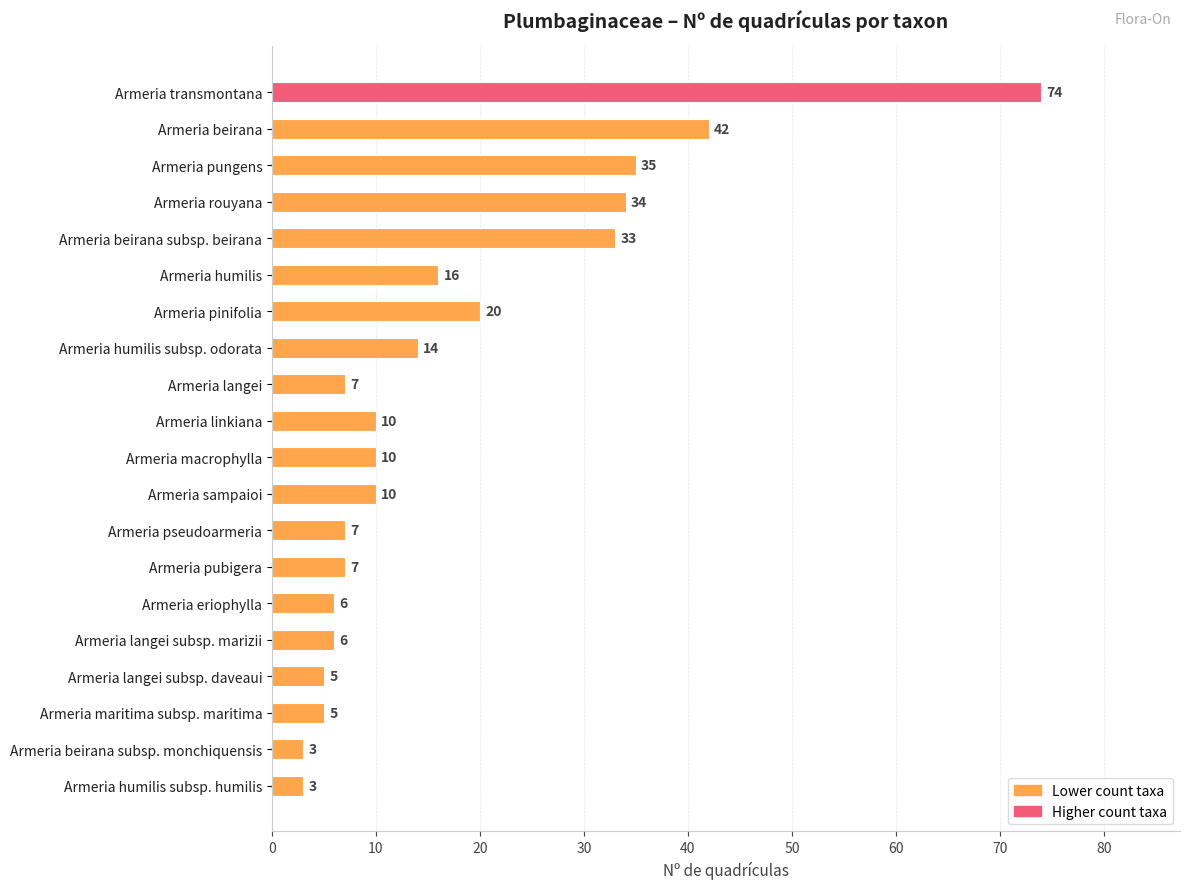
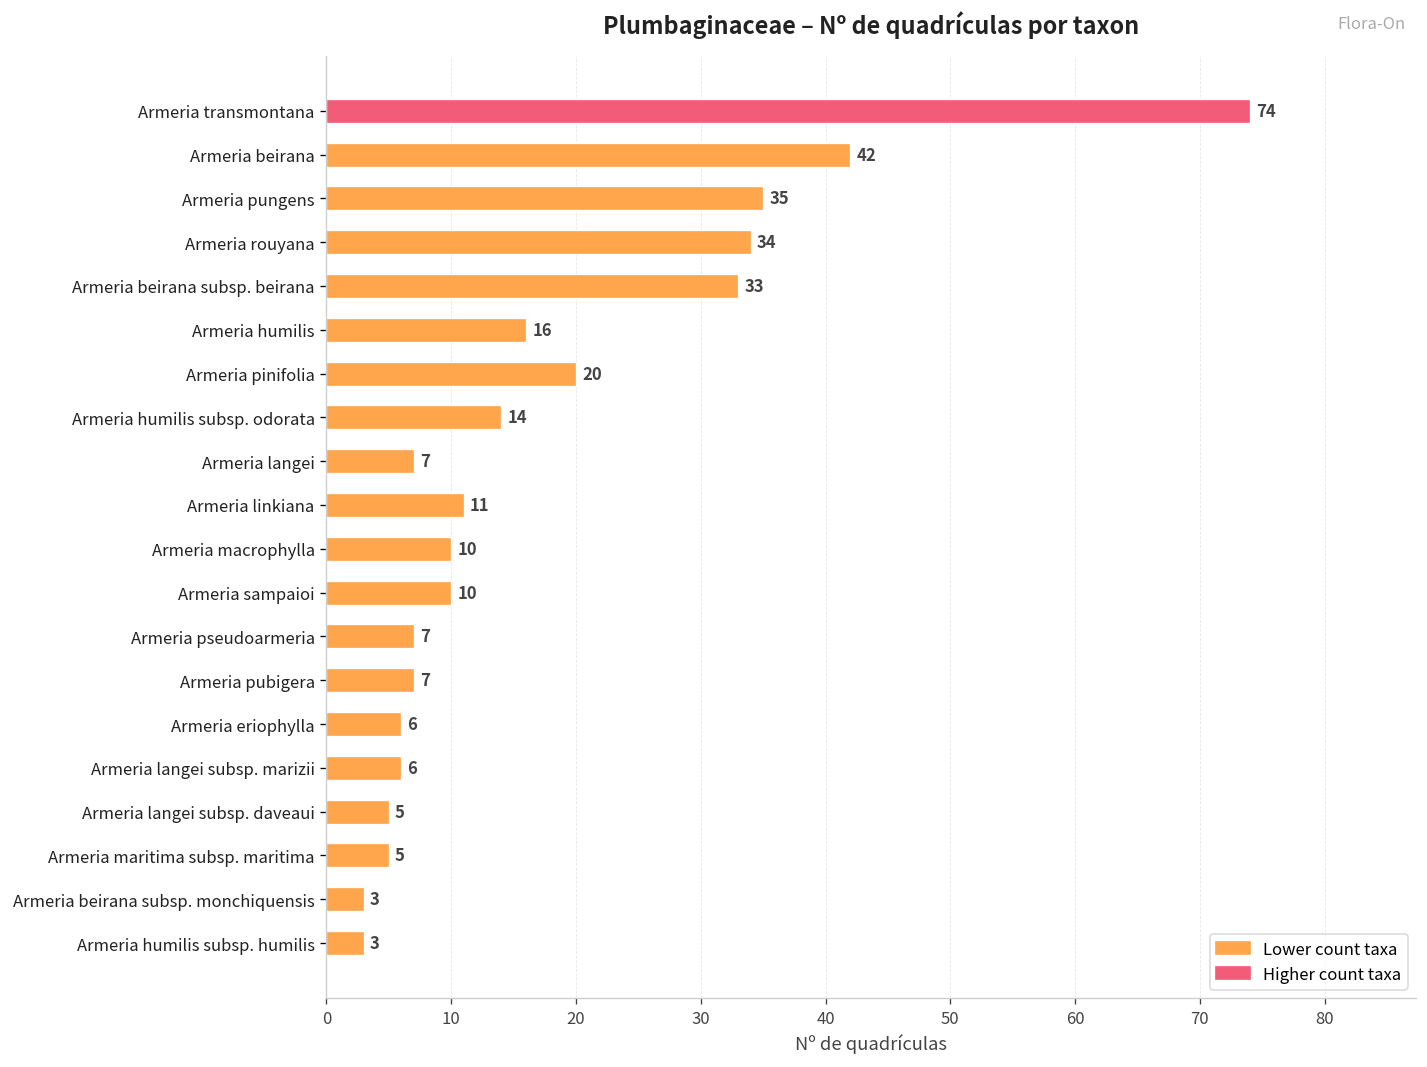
  {
    "Armeria transmontana": 74,
    "Armeria beirana": 42,
    "Armeria pungens": 35,
    "Armeria rouyana": 34,
    "Armeria beirana subsp. beirana": 33,
    "Armeria humilis": 16,
    "Armeria pinifolia": 20,
    "Armeria humilis subsp. odorata": 14,
    "Armeria langei": 7,
-   "Armeria linkiana": 10,
+   "Armeria linkiana": 11,
    "Armeria macrophylla": 10,
    "Armeria sampaioi": 10,
    "Armeria pseudoarmeria": 7,
    "Armeria pubigera": 7,
    "Armeria eriophylla": 6,
    "Armeria langei subsp. marizii": 6,
    "Armeria langei subsp. daveaui": 5,
    "Armeria maritima subsp. maritima": 5,
    "Armeria beirana subsp. monchiquensis": 3,
    "Armeria humilis subsp. humilis": 3
  }
